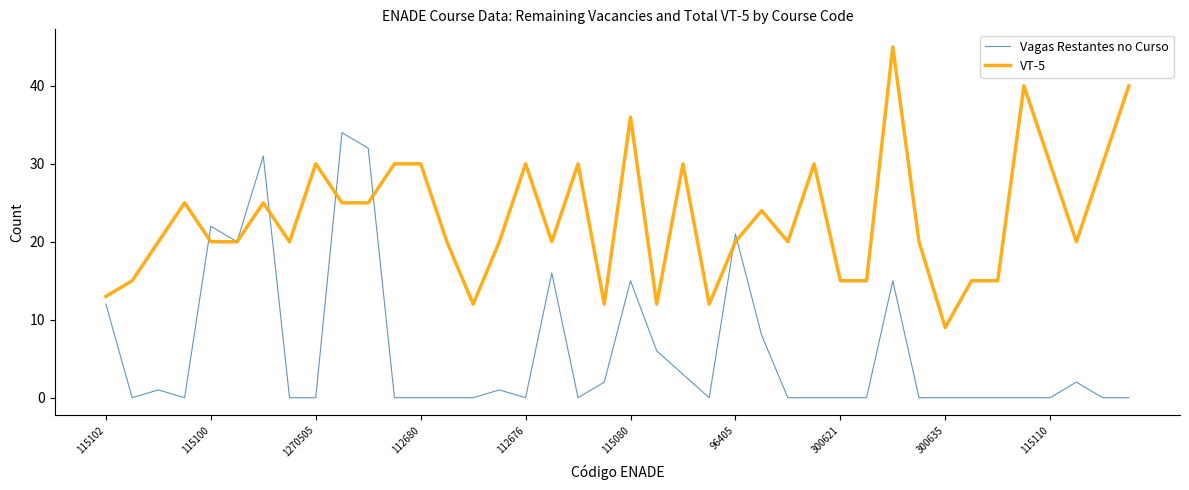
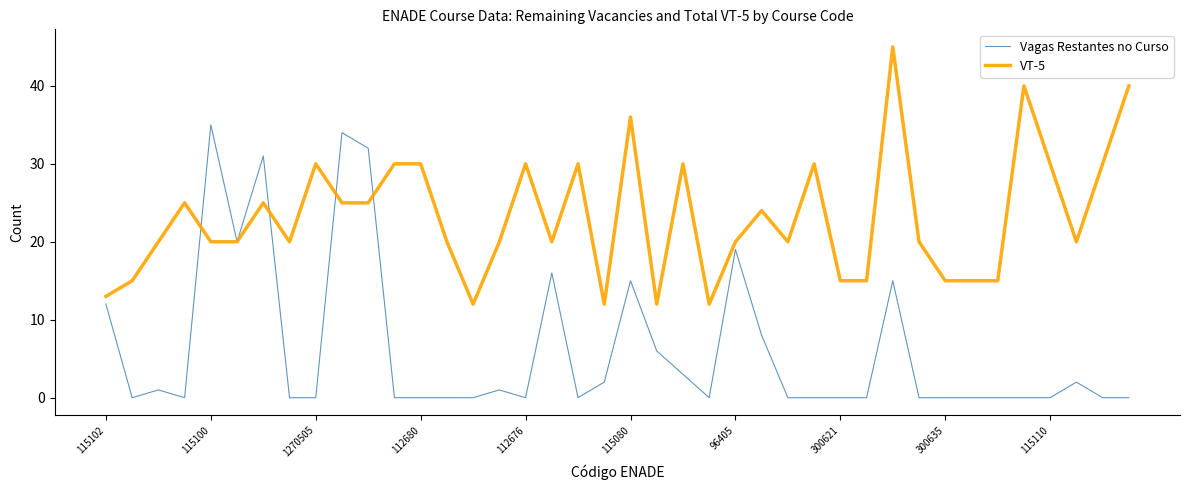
  {
    "Vagas Restantes no Curso": {
      "115102": 12,
-     "115100": 22,
+     "115100": 35,
      "1270505": 0,
      "112680": 0,
      "112676": 0,
      "115080": 15,
-     "96405": 21,
+     "96405": 19,
      "300621": 0,
      "300635": 0,
      "115110": 0
    },
    "VT-5": {
      "115102": 13,
      "115100": 20,
      "1270505": 30,
      "112680": 30,
      "112676": 30,
      "115080": 36,
      "96405": 20,
      "300621": 15,
-     "300635": 9,
+     "300635": 15,
      "115110": 30
    }
  }
